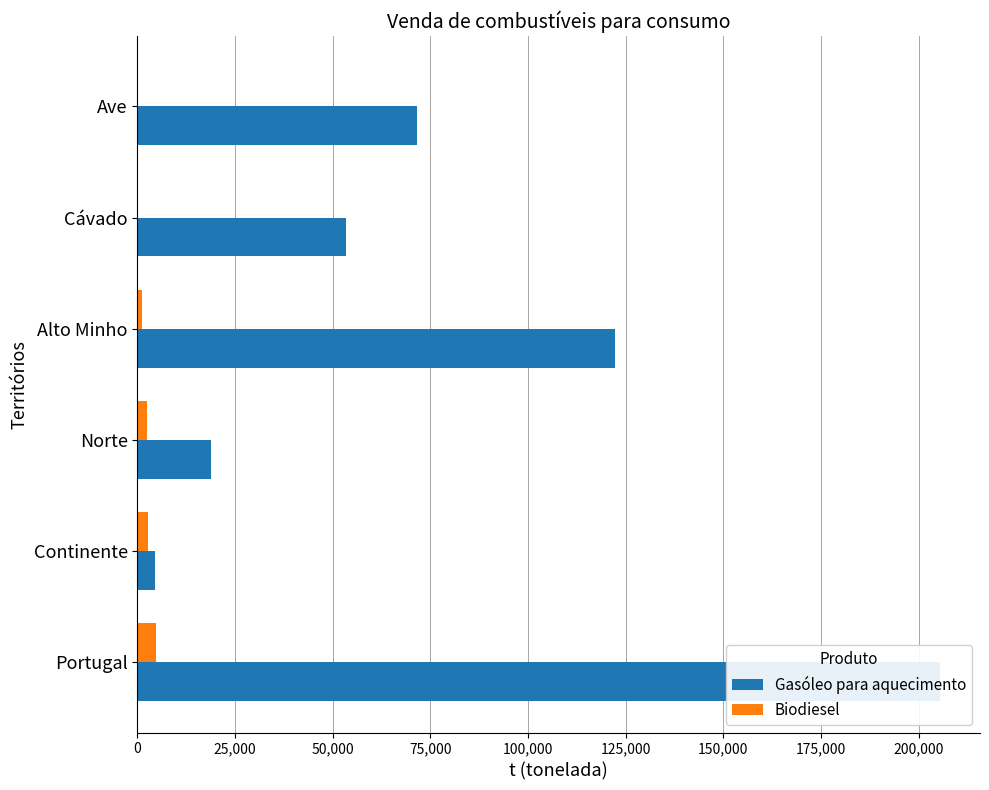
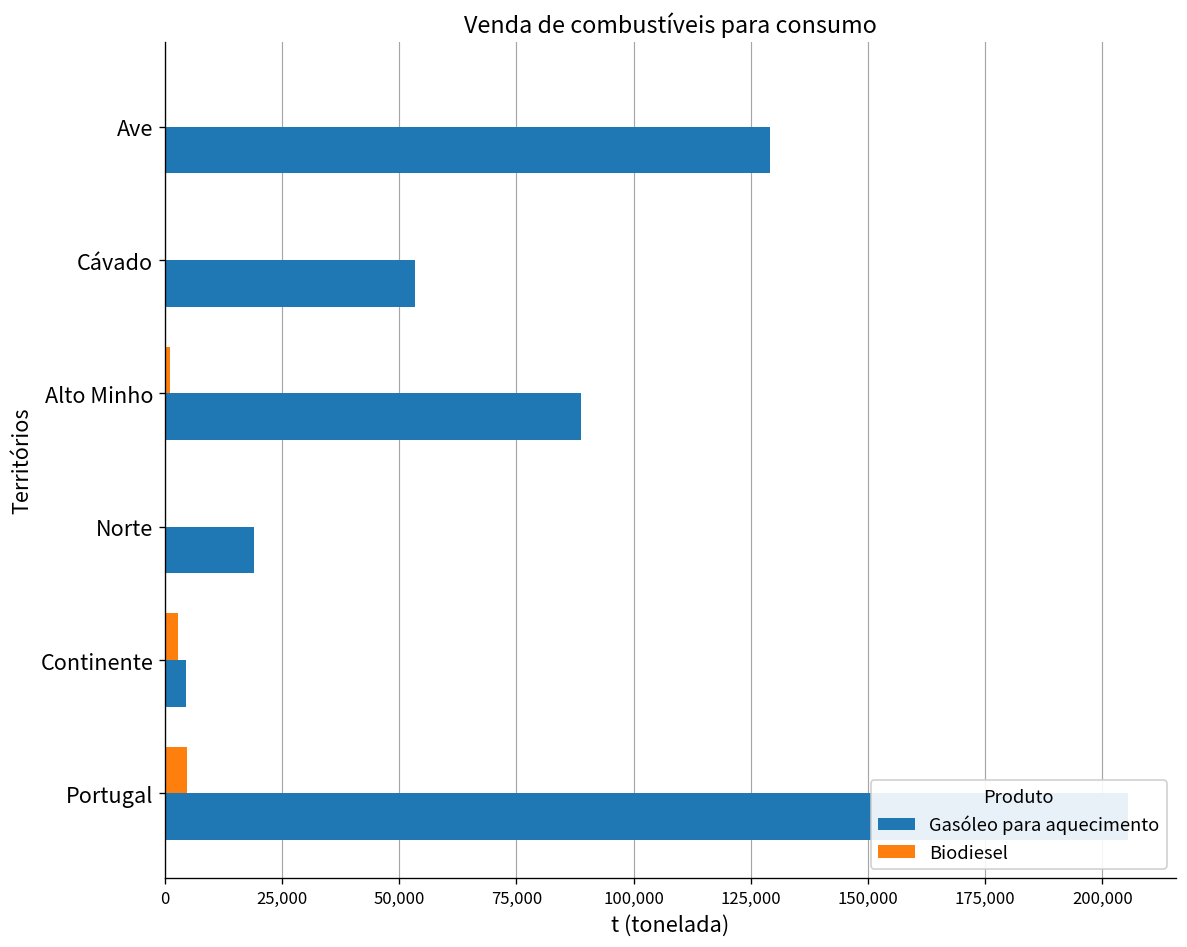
  {
    "Gasóleo para aquecimento": {
-     "Ave": "72,000",
+     "Ave": "129,000",
      "Cávado": "53,000",
-     "Alto Minho": "122,000",
+     "Alto Minho": "89,000",
      "Norte": "19,000",
      "Continente": "4,000"
    },
    "Biodiesel": {
      "Ave": "0",
      "Cávado": "0",
      "Alto Minho": "1,000",
-     "Norte": "2,000",
+     "Norte": "0",
      "Continente": "3,000",
      "Portugal": "5,000"
    }
  }
